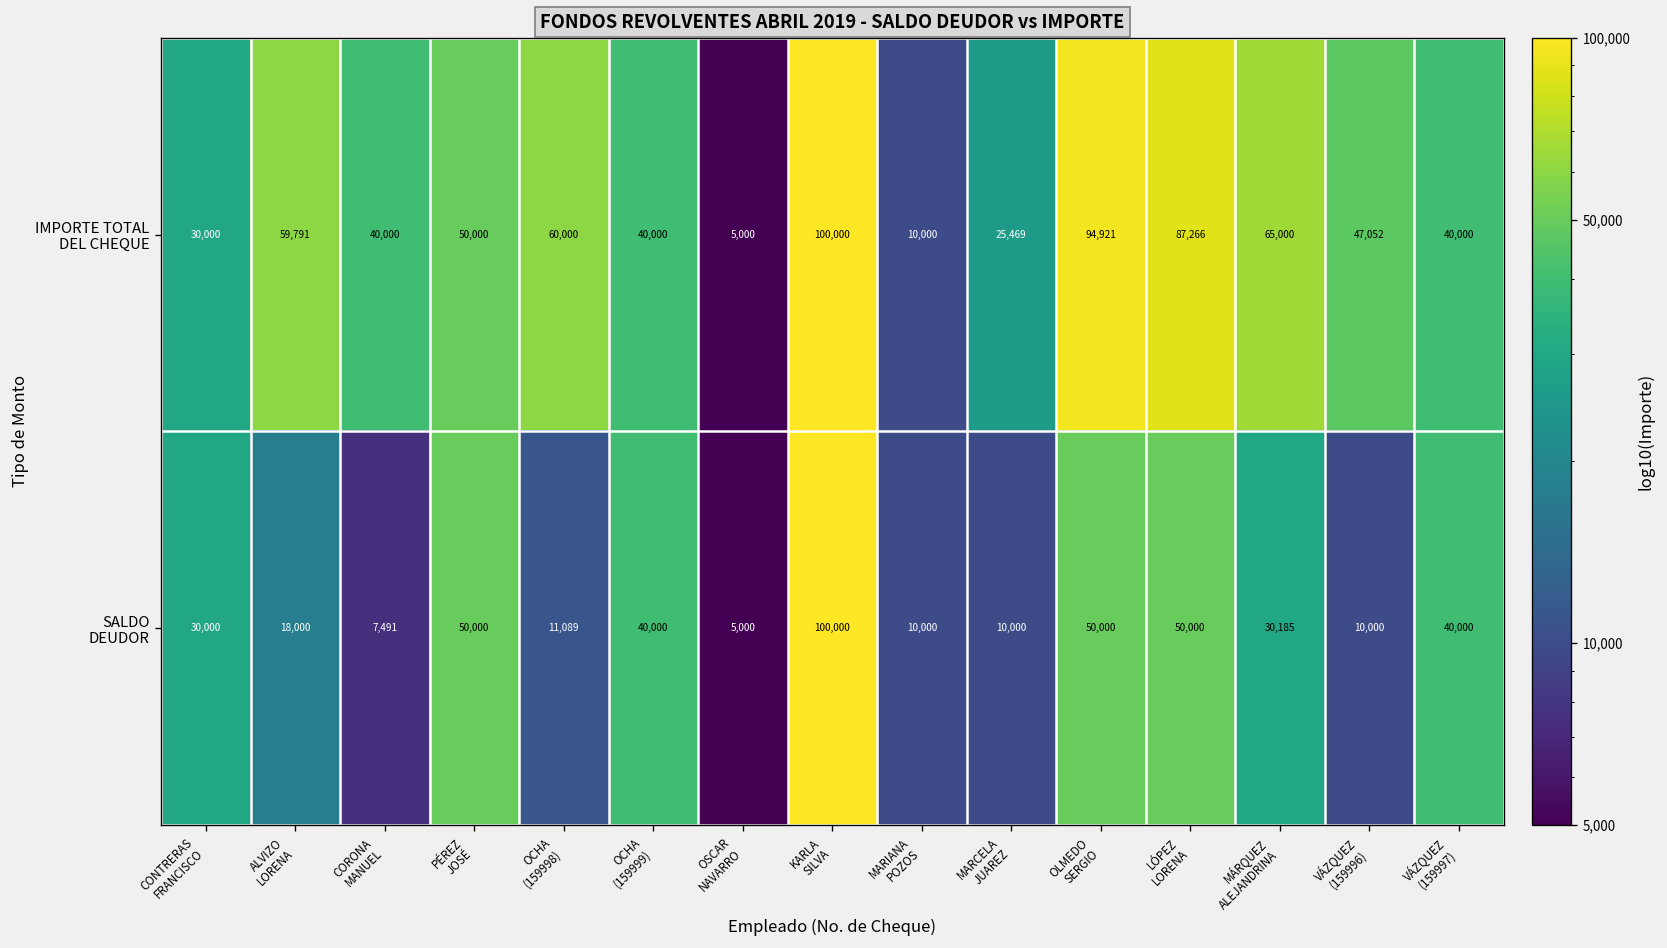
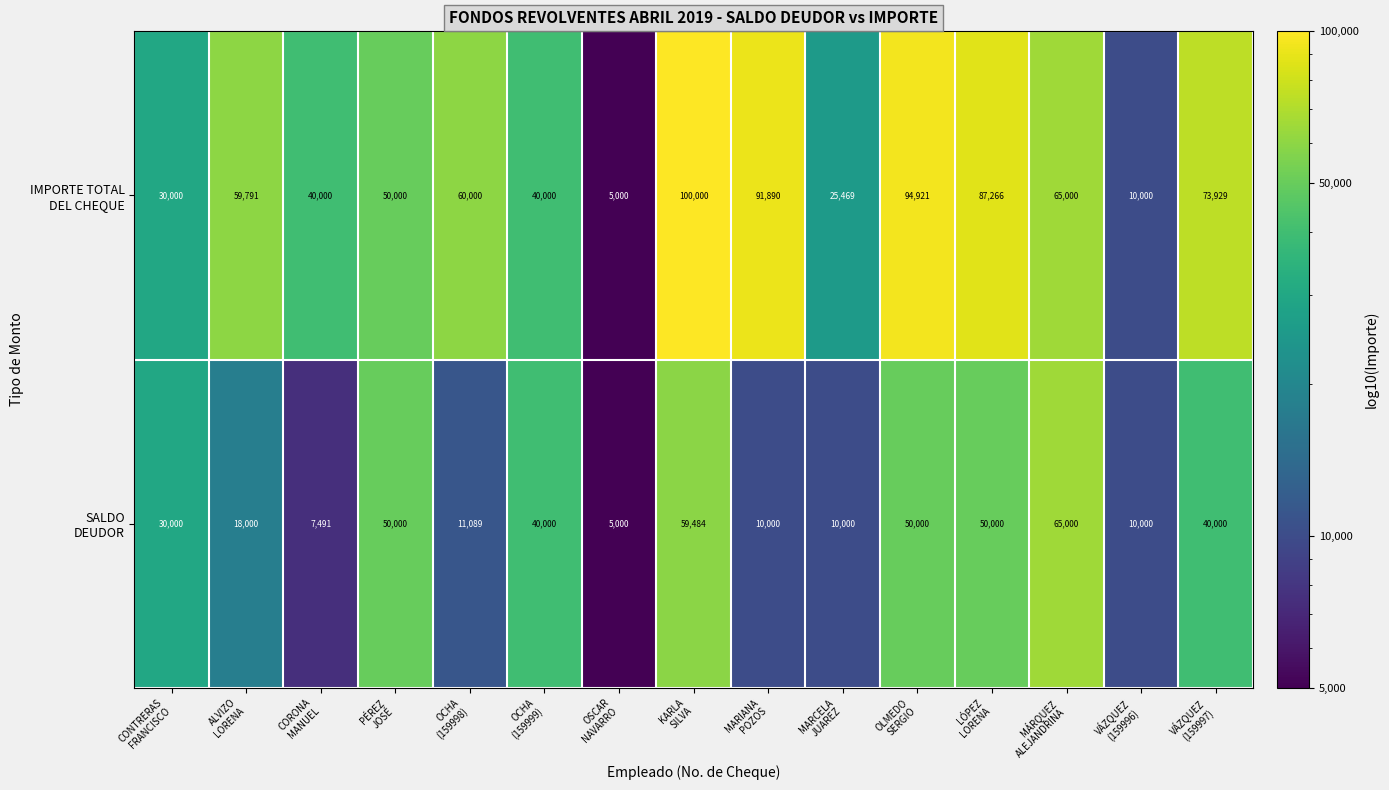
  {
    "IMPORTE TOTAL DEL CHEQUE": {
      "CONTRERAS FRANCISCO": "30,000",
      "ALVIZO LORENA": "59,791",
      "CORONA MANUEL": "40,000",
      "PÉREZ JOSÉ": "50,000",
      "OCHA (159998)": "60,000",
      "OCHA (159999)": "40,000",
      "OSCAR NAVARRO": "5,000",
      "KARLA SILVA": "100,000",
-     "MARIANA POZOS": "10,000",
+     "MARIANA POZOS": "91,890",
      "MARCELA JUAREZ": "25,469",
      "OLMEDO SERGIO": "94,921",
      "LÓPEZ LORENA": "87,266",
      "MÁRQUEZ ALEJANDRINA": "65,000",
-     "VÁZQUEZ (159996)": "47,052",
-     "VÁZQUEZ (159997)": "40,000"
+     "VÁZQUEZ (159996)": "10,000",
+     "VÁZQUEZ (159997)": "73,929"
    },
    "SALDO DEUDOR": {
      "CONTRERAS FRANCISCO": "30,000",
      "ALVIZO LORENA": "18,000",
      "CORONA MANUEL": "7,491",
      "PÉREZ JOSÉ": "50,000",
      "OCHA (159998)": "11,089",
      "OCHA (159999)": "40,000",
      "OSCAR NAVARRO": "5,000",
-     "KARLA SILVA": "100,000",
+     "KARLA SILVA": "59,484",
      "MARIANA POZOS": "10,000",
      "MARCELA JUAREZ": "10,000",
      "OLMEDO SERGIO": "50,000",
      "LÓPEZ LORENA": "50,000",
-     "MÁRQUEZ ALEJANDRINA": "30,185",
+     "MÁRQUEZ ALEJANDRINA": "65,000",
      "VÁZQUEZ (159996)": "10,000",
      "VÁZQUEZ (159997)": "40,000"
    }
  }
